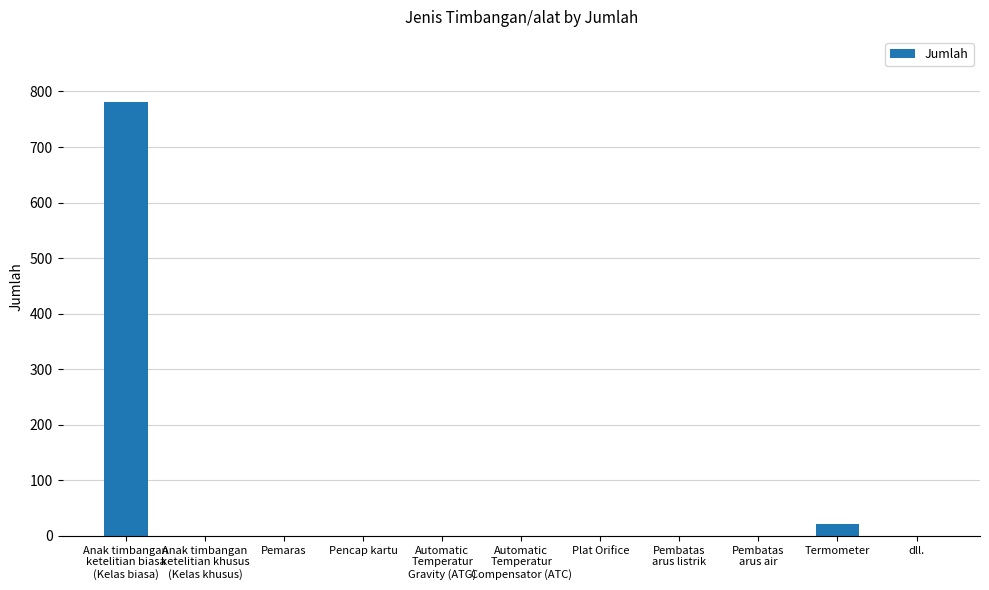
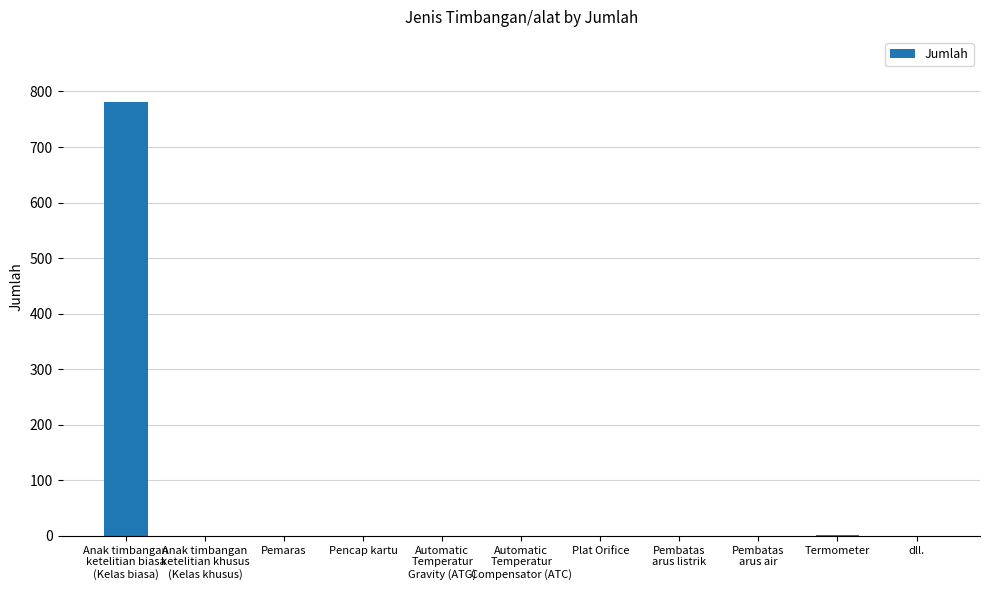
  {
    "Anak timbangan ketelitian biasa (Kelas biasa)": 780,
    "Anak timbangan ketelitian khusus (Kelas khusus)": 0,
    "Pemaras": 0,
    "Pencap kartu": 0,
    "Automatic Temperatur Gravity (ATG)": 0,
    "Automatic Temperatur Compensator (ATC)": 0,
    "Plat Orifice": 0,
    "Pembatas arus listrik": 0,
    "Pembatas arus air": 0,
-   "Termometer": 20,
+   "Termometer": 0,
    "dll.": 0
  }
